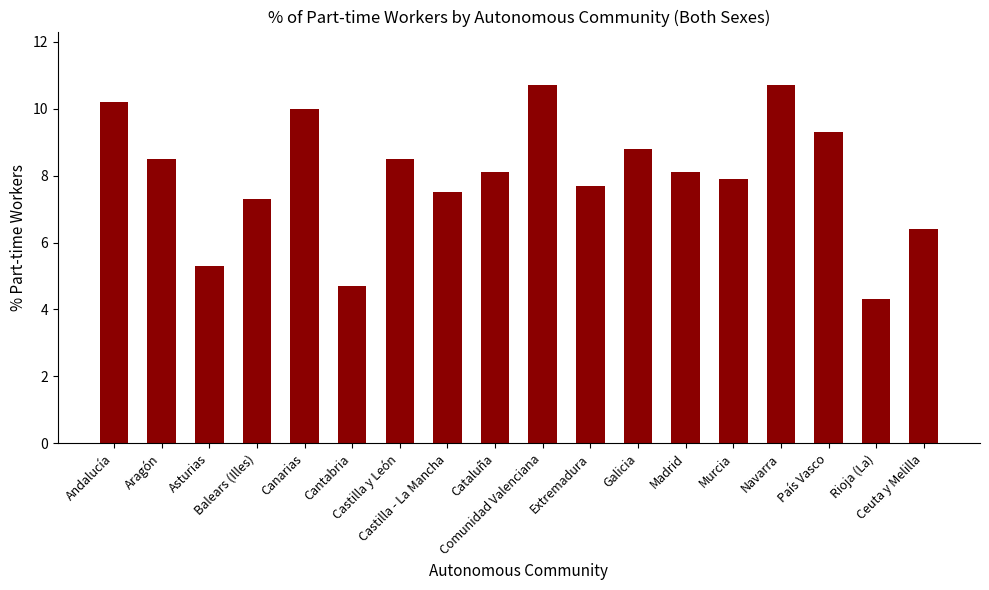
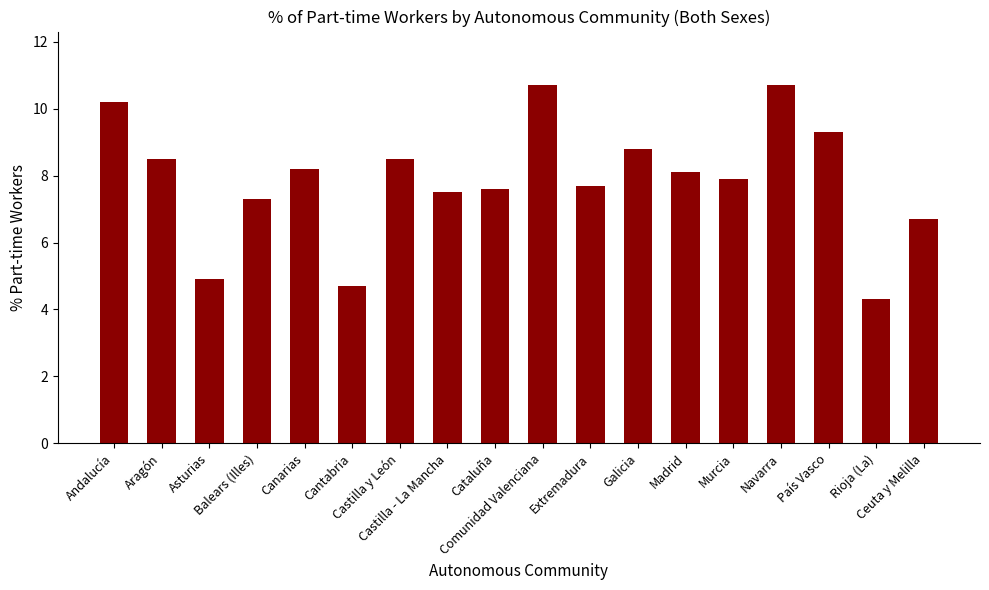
  {
    "Andalucía": 10.2,
    "Aragón": 8.5,
-   "Asturias": 5.3,
+   "Asturias": 4.9,
    "Balears (Illes)": 7.3,
-   "Canarias": 10.0,
+   "Canarias": 8.2,
    "Cantabria": 4.7,
    "Castilla y León": 8.5,
    "Castilla - La Mancha": 7.5,
-   "Cataluña": 8.1,
+   "Cataluña": 7.6,
    "Comunidad Valenciana": 10.7,
    "Extremadura": 7.7,
    "Galicia": 8.8,
    "Madrid": 8.1,
    "Murcia": 7.9,
    "Navarra": 10.7,
    "País Vasco": 9.3,
    "Rioja (La)": 4.3,
-   "Ceuta y Melilla": 6.4
+   "Ceuta y Melilla": 6.7
  }
